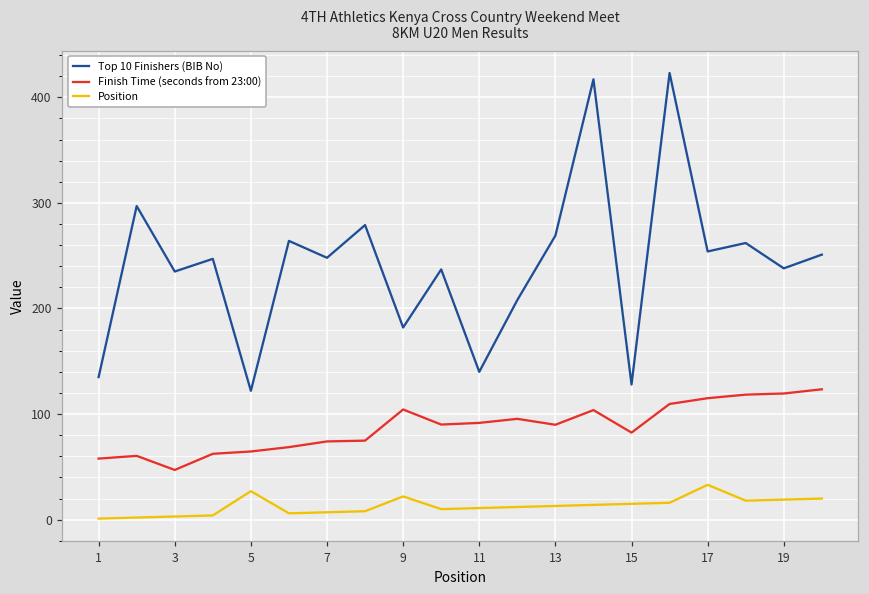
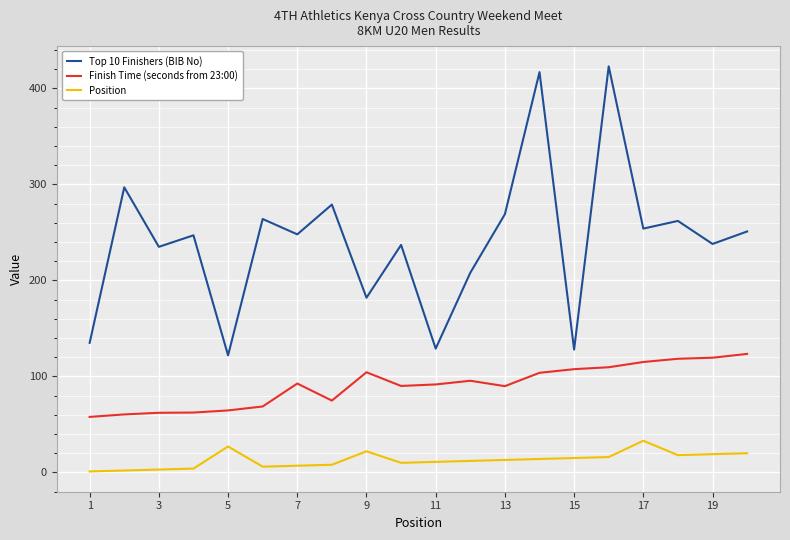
  {
    "Top 10 Finishers (BIB No)": {
      "1": 140,
      "3": 240,
      "5": 120,
      "7": 250,
      "9": 180,
-     "11": 140,
+     "11": 130,
      "13": 270,
      "15": 130,
      "17": 250,
      "19": 240
    },
    "Finish Time (seconds from 23:00)": {
      "1": 60,
-     "3": 50,
+     "3": 60,
      "5": 60,
-     "7": 70,
+     "7": 90,
      "9": 100,
      "11": 90,
      "13": 90,
-     "15": 80,
+     "15": 110,
      "17": 120,
      "19": 120
    },
    "Position": {
      "1": 0,
      "3": 0,
      "5": 30,
      "7": 10,
      "9": 20,
      "11": 10,
      "13": 10,
      "15": 20,
      "17": 30,
      "19": 20
    }
  }
